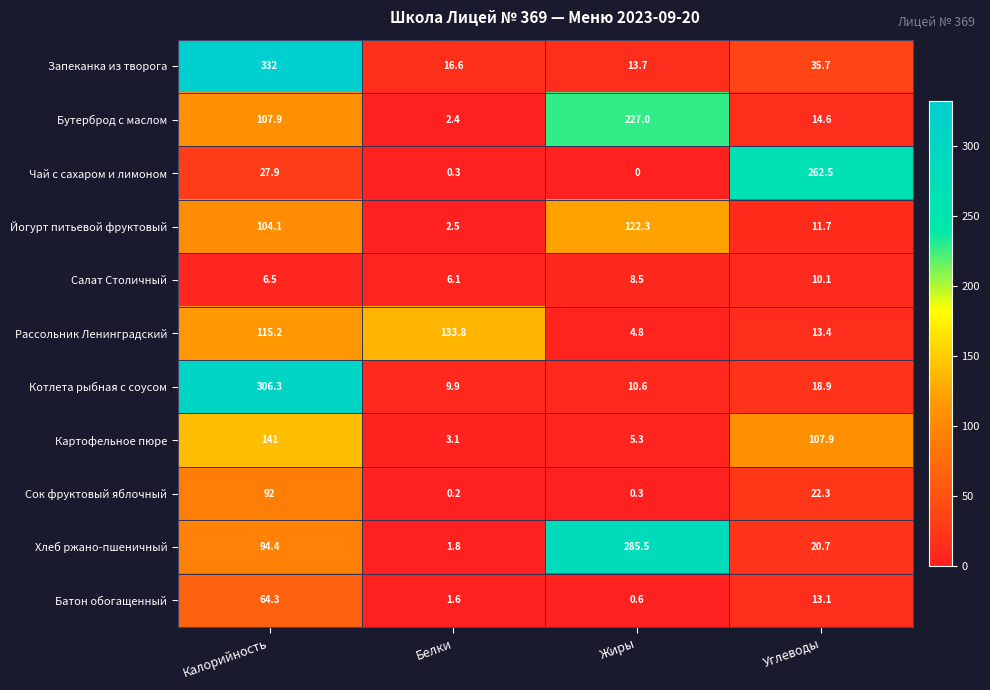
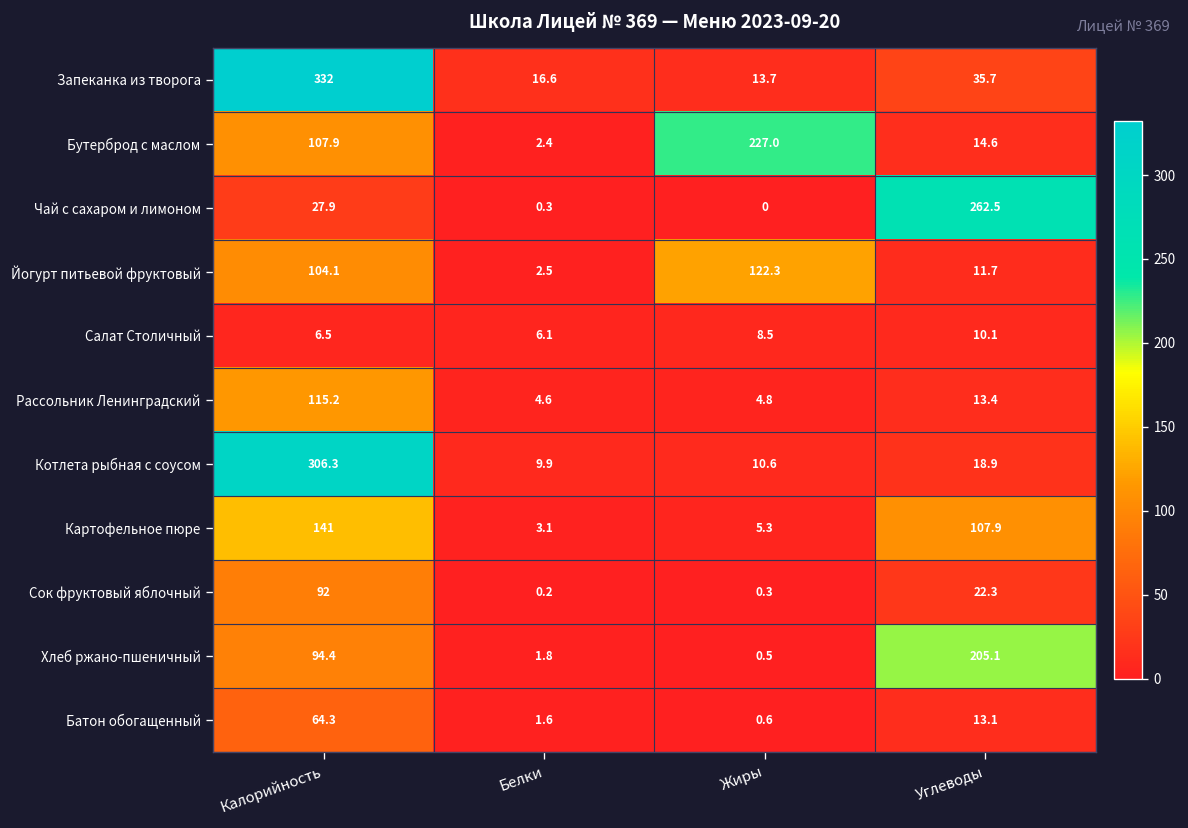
  {
    "Рассольник Ленинградский": {
-     "Белки": 133.8
+     "Белки": 4.6
    },
    "Хлеб ржано-пшеничный": {
-     "Жиры": 285.5,
-     "Углеводы": 20.7
+     "Жиры": 0.5,
+     "Углеводы": 205.1
    }
  }
